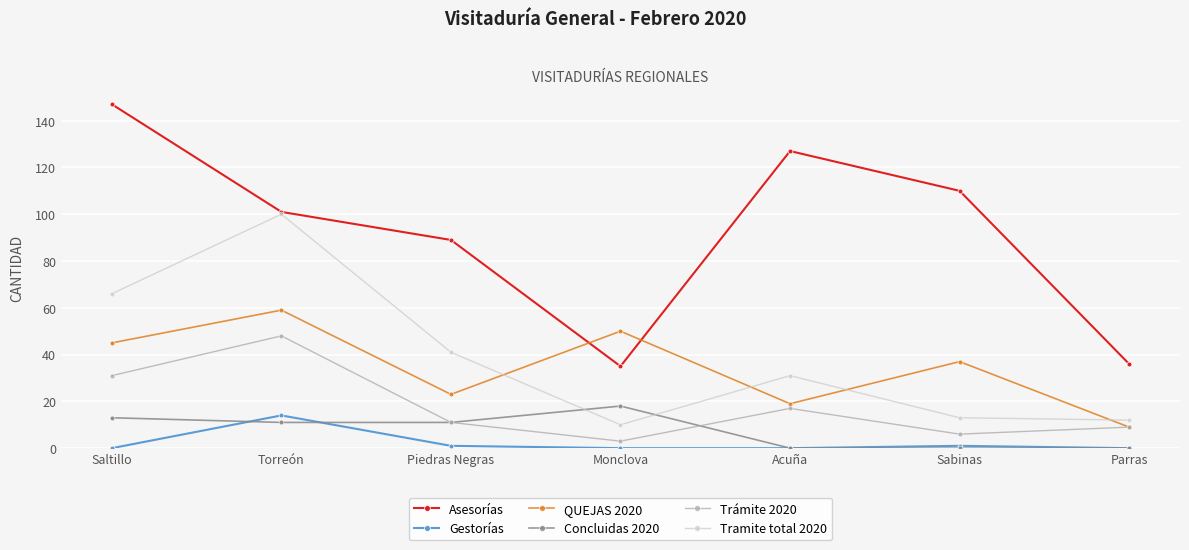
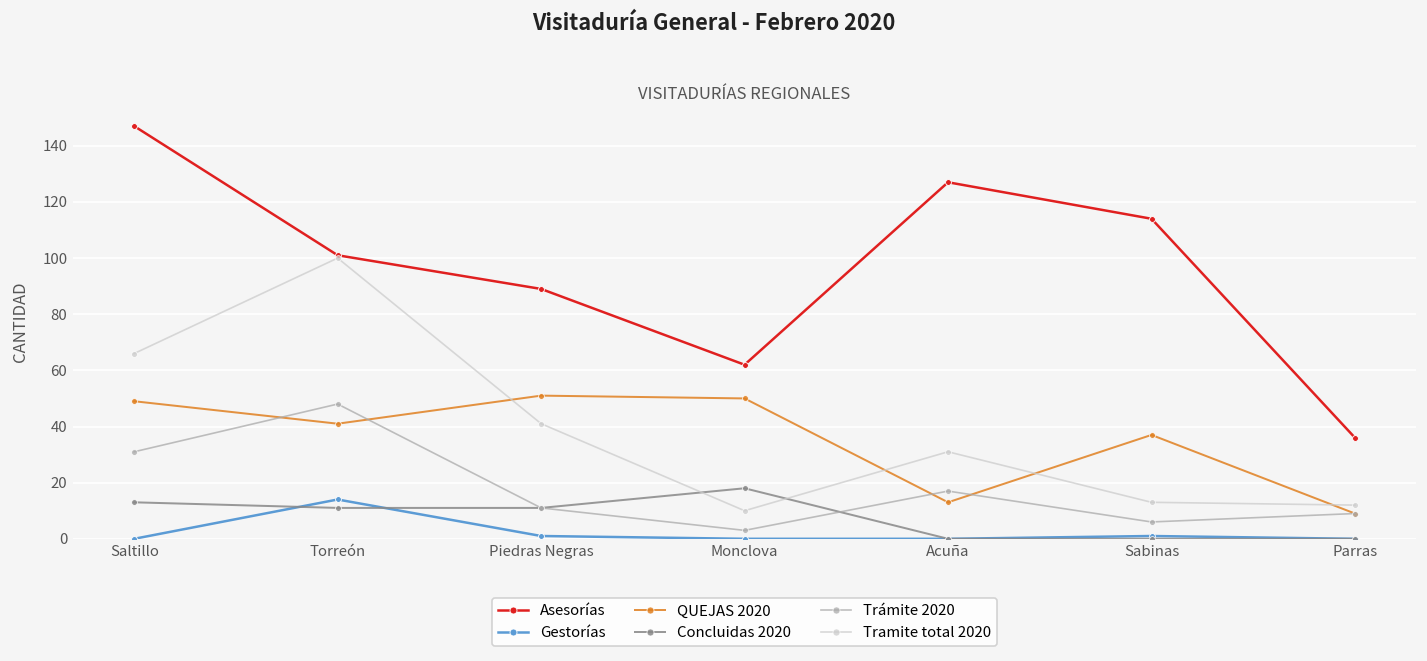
  {
    "Asesorías": {
      "Saltillo": 147,
      "Piedras Negras": 89,
-     "Monclova": 35,
+     "Monclova": 62,
      "Acuña": 127,
-     "Sabinas": 110,
+     "Sabinas": 114,
      "Parras": 36
    },
    "Gestorías": {
      "Saltillo": 0,
      "Torreón": 14,
      "Piedras Negras": 1,
      "Monclova": 0
    },
    "QUEJAS 2020": {
-     "Saltillo": 45,
-     "Torreón": 59,
-     "Piedras Negras": 23,
+     "Saltillo": 49,
+     "Torreón": 41,
+     "Piedras Negras": 51,
      "Monclova": 50,
-     "Acuña": 19,
+     "Acuña": 13,
      "Sabinas": 37
    }
  }
